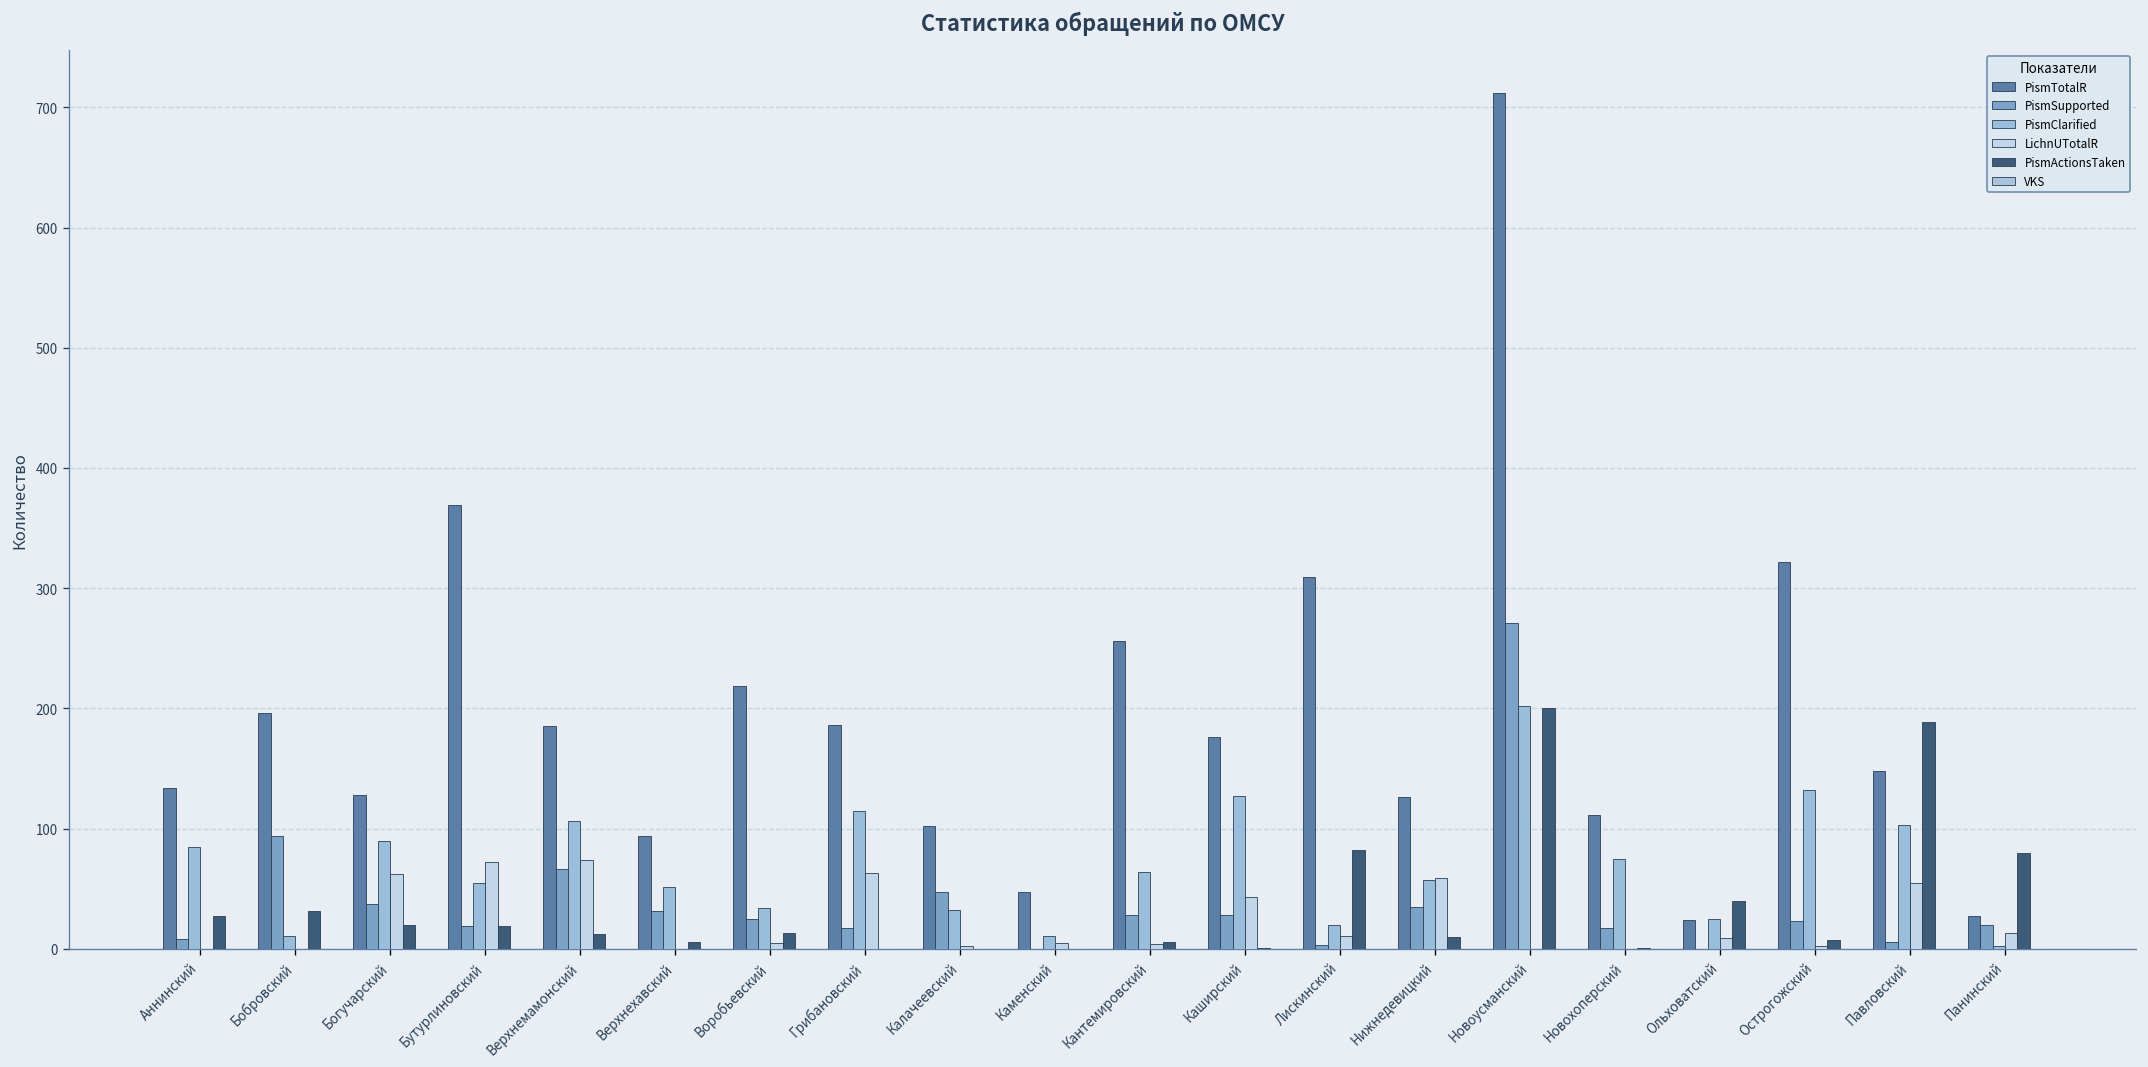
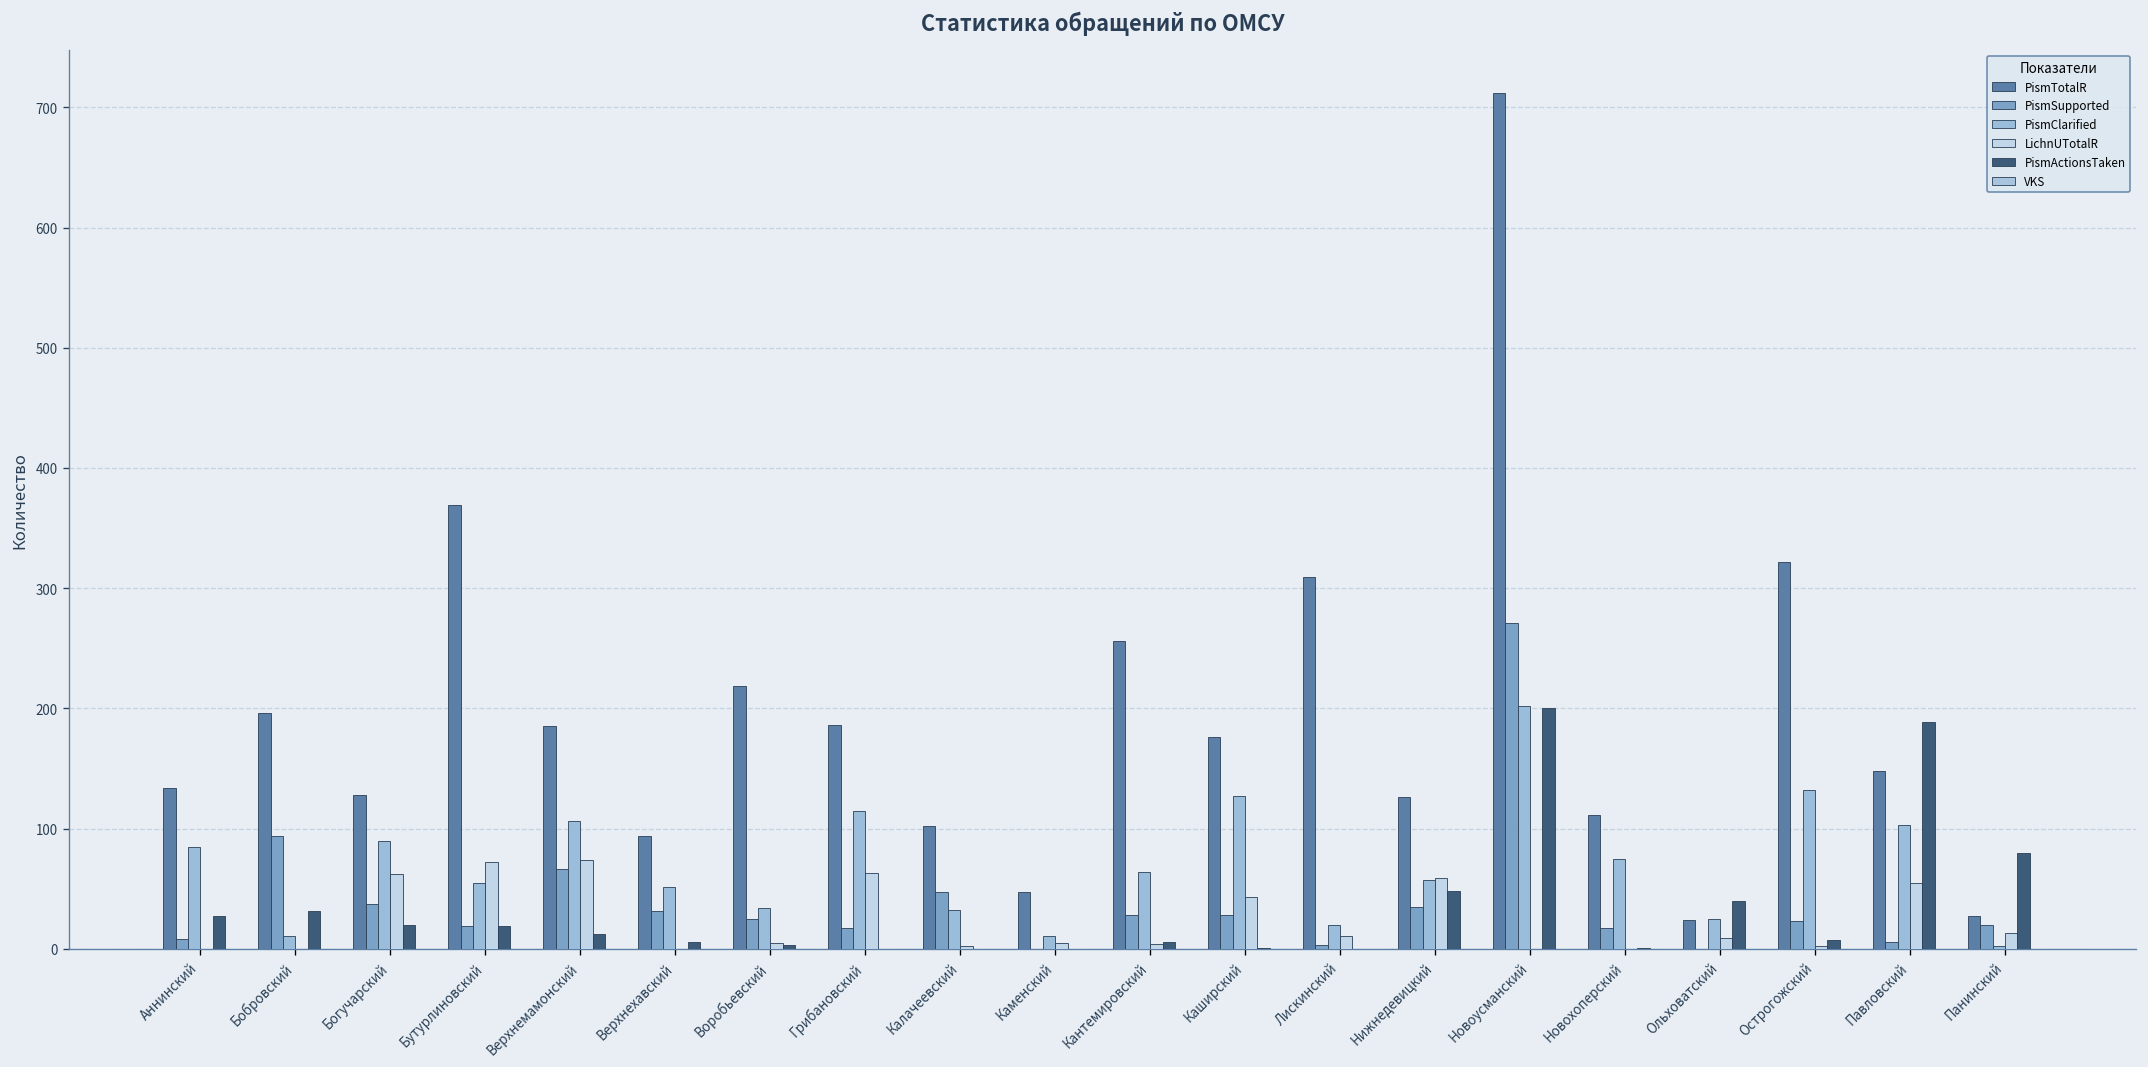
  {
    "PismActionsTaken": {
      "Аннинский": 27,
      "Бобровский": 31,
      "Богучарский": 20,
      "Бутурлиновский": 19,
      "Верхнемамонский": 12,
      "Верхнехавский": 6,
-     "Воробьевский": 13,
+     "Воробьевский": 3,
      "Грибановский": 0,
      "Калачеевский": 0,
      "Каменский": 0,
      "Кантемировский": 6,
-     "Лискинский": 82,
-     "Нижнедевицкий": 10,
+     "Лискинский": 0,
+     "Нижнедевицкий": 48,
      "Новоусманский": 200,
      "Ольховатский": 40,
      "Острогожский": 7,
      "Павловский": 189,
      "Панинский": 80
    }
  }
